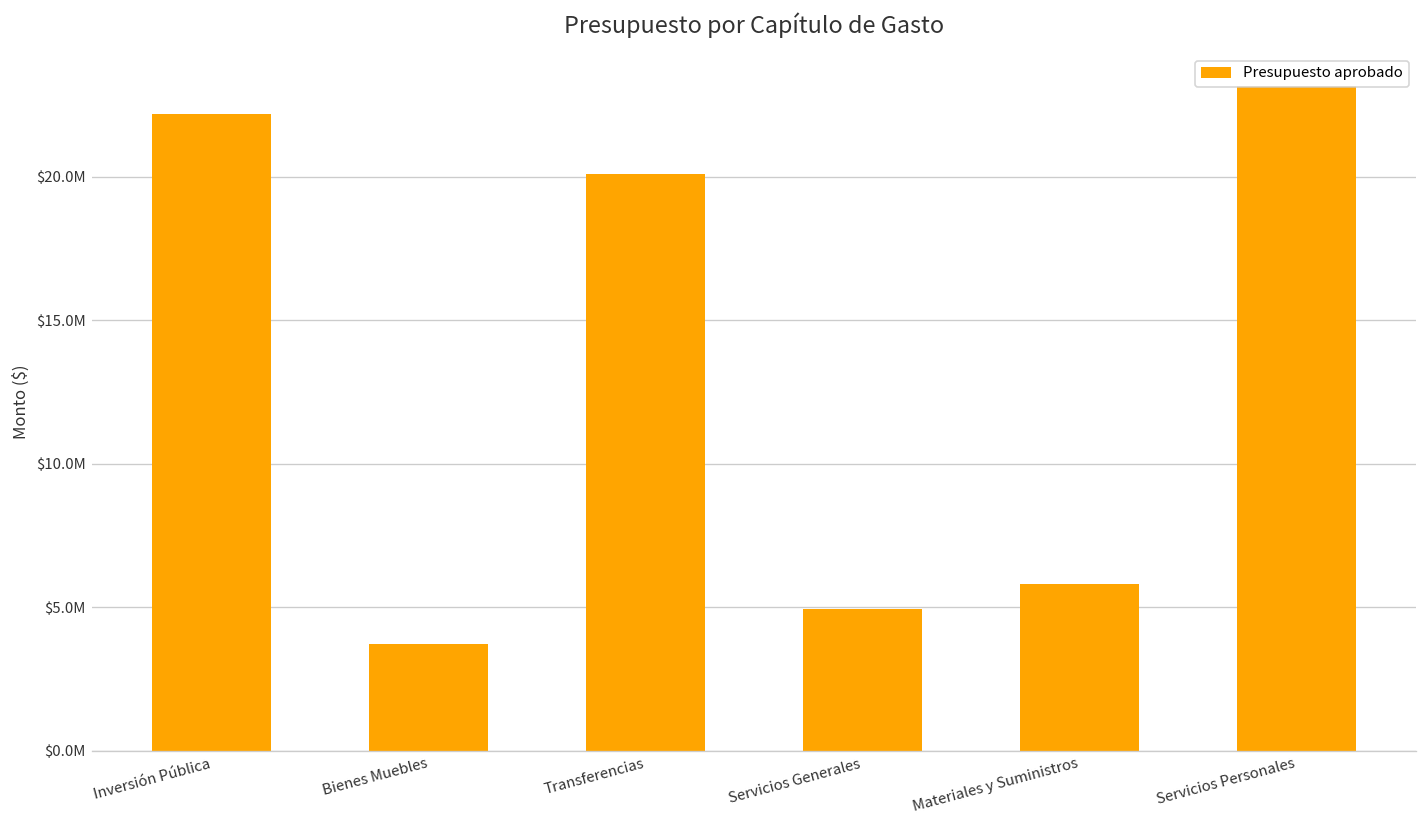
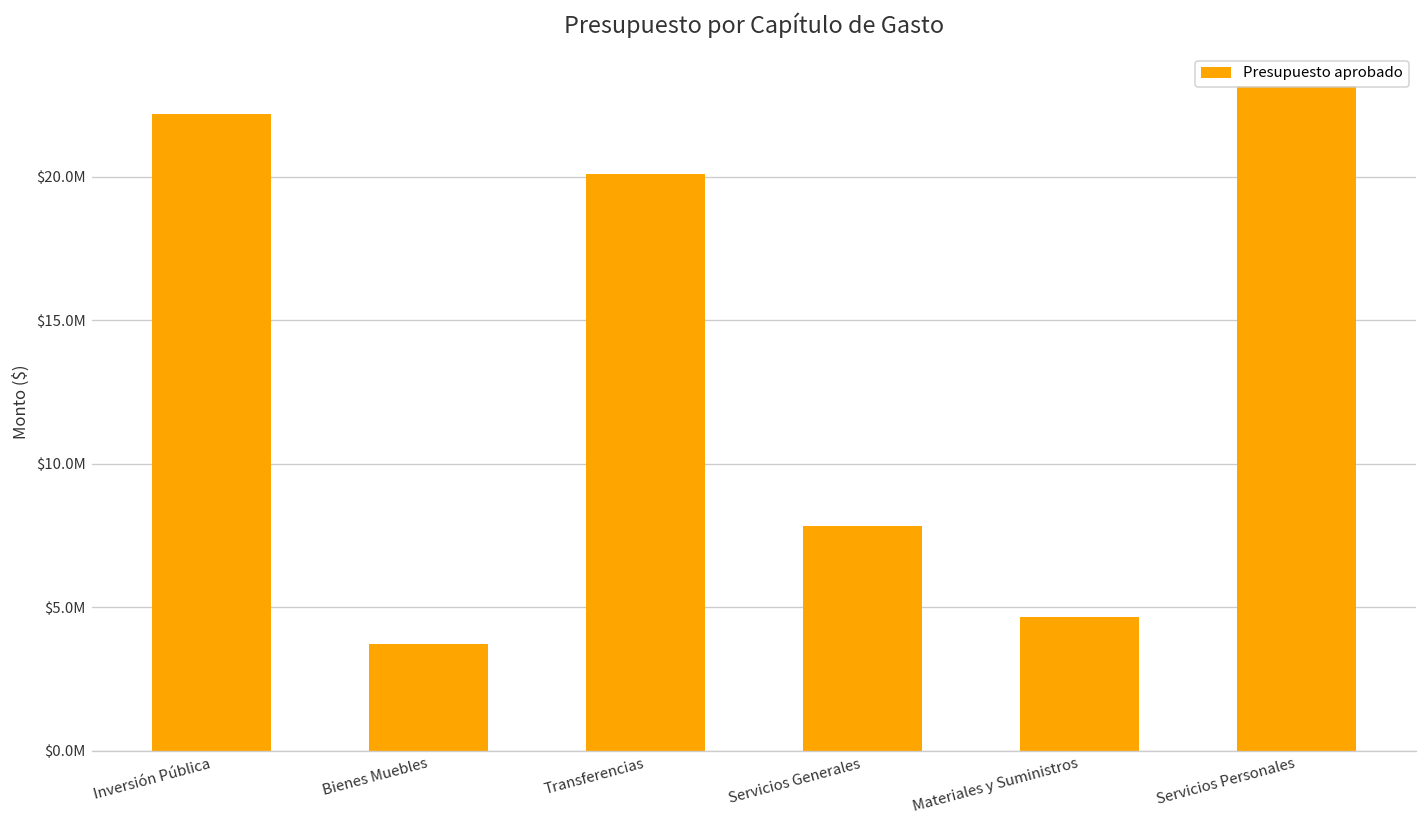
  {
    "Inversión Pública": "$22200000",
    "Bienes Muebles": "$3700000",
    "Transferencias": "$20100000",
-   "Servicios Generales": "$5000000",
-   "Materiales y Suministros": "$5800000"
+   "Servicios Generales": "$7800000",
+   "Materiales y Suministros": "$4700000"
  }
